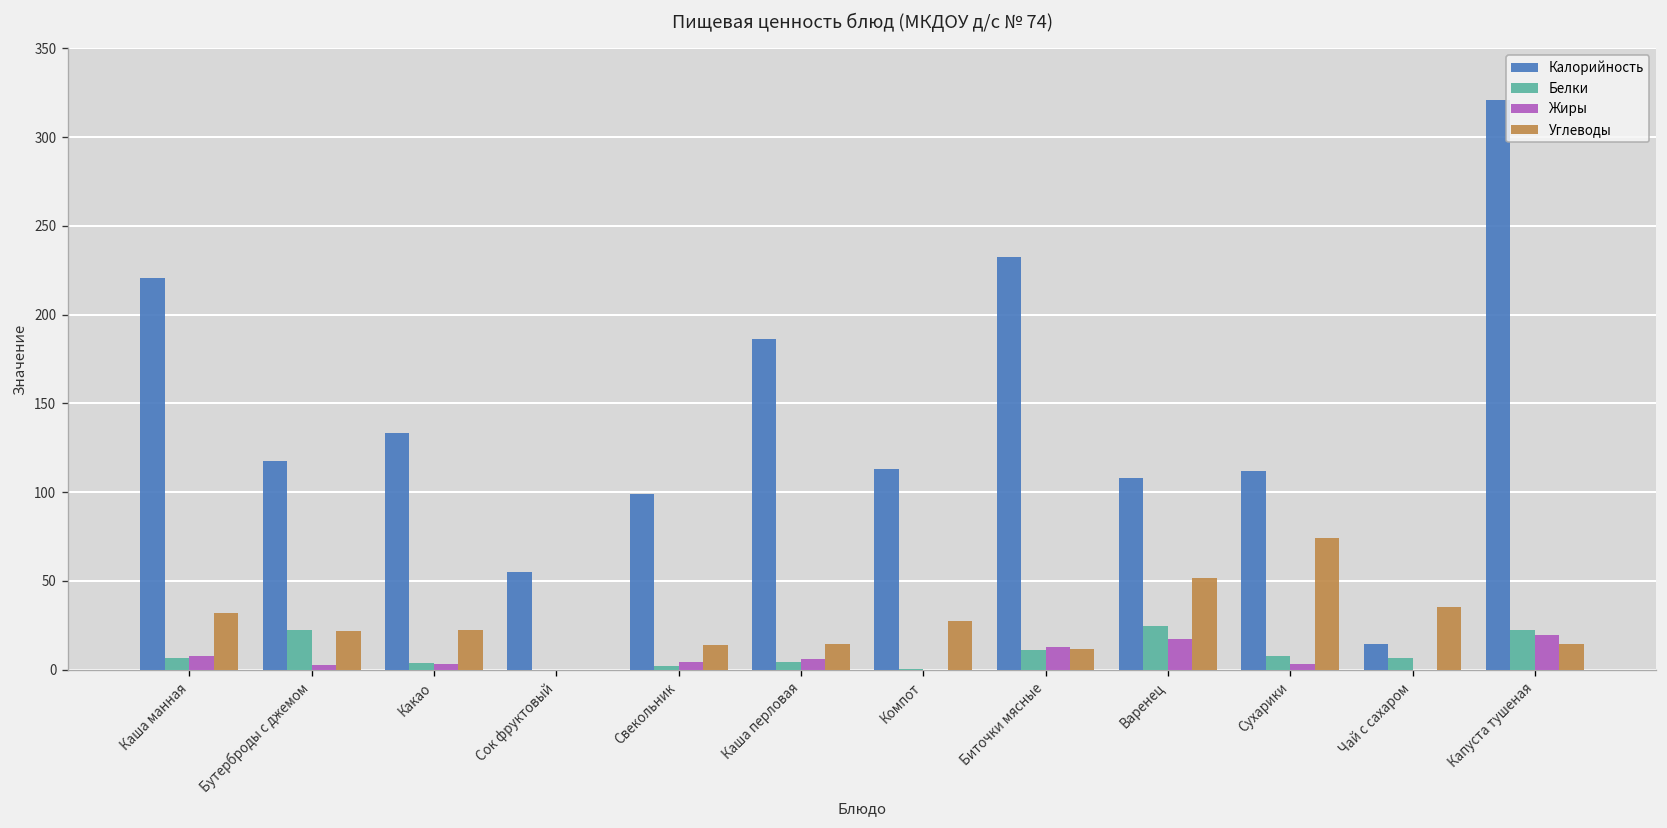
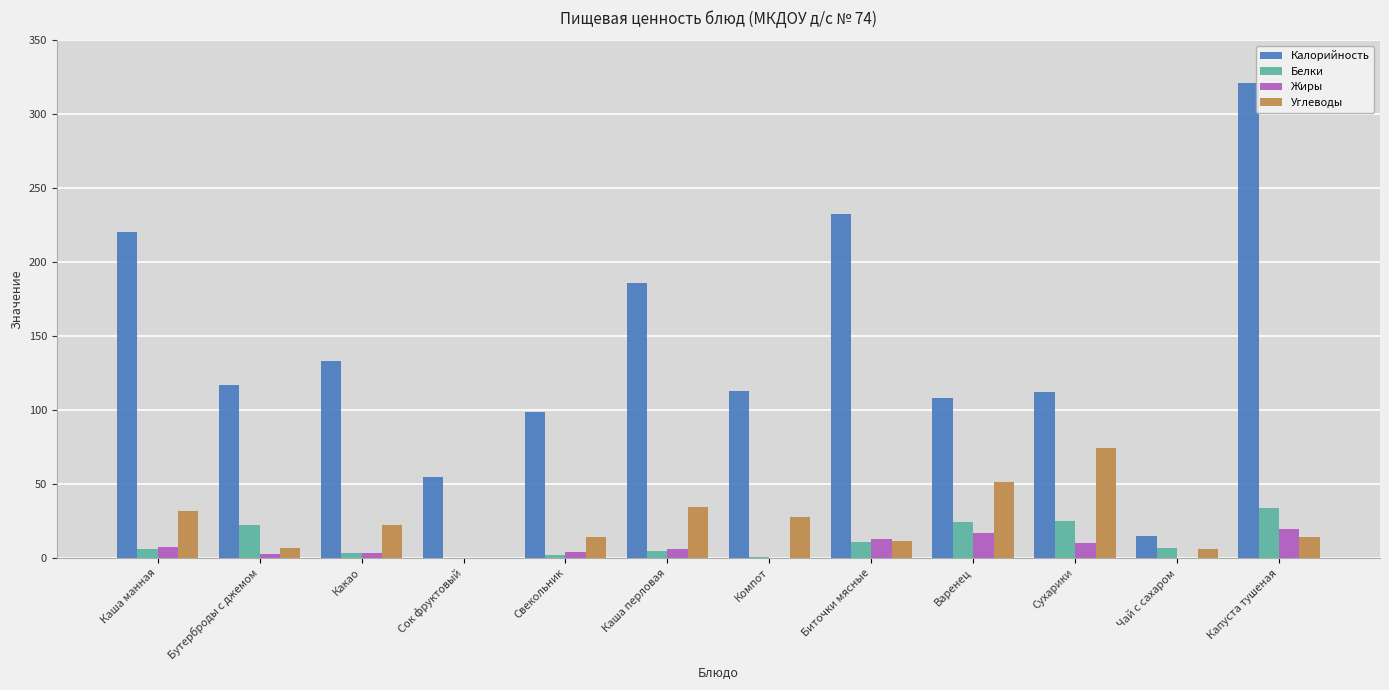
  {
    "Калорийность": {
      "Каша манная": 221,
      "Бутерброды с джемом": 117,
      "Какао": 133,
      "Сок фруктовый": 55,
      "Свекольник": 99,
      "Каша перловая": 186,
      "Компот": 113,
      "Биточки мясные": 232,
      "Варенец": 108,
      "Сухарики": 112,
      "Чай с сахаром": 15,
      "Капуста тушеная": 321
    },
    "Белки": {
      "Каша манная": 6,
      "Бутерброды с джемом": 22,
      "Какао": 4,
      "Сок фруктовый": 0,
      "Свекольник": 2,
      "Каша перловая": 5,
      "Биточки мясные": 11,
      "Варенец": 24,
-     "Сухарики": 8,
+     "Сухарики": 25,
      "Чай с сахаром": 7,
-     "Капуста тушеная": 22
+     "Капуста тушеная": 34
    },
    "Жиры": {
      "Каша манная": 8,
      "Бутерброды с джемом": 3,
      "Какао": 3,
      "Сок фруктовый": 0,
      "Свекольник": 4,
      "Каша перловая": 6,
      "Компот": 0,
      "Биточки мясные": 13,
      "Варенец": 17,
-     "Сухарики": 3,
+     "Сухарики": 10,
      "Чай с сахаром": 0,
      "Капуста тушеная": 19
    },
    "Углеводы": {
      "Каша манная": 32,
-     "Бутерброды с джемом": 22,
+     "Бутерброды с джемом": 7,
      "Какао": 22,
      "Сок фруктовый": 0,
      "Свекольник": 14,
-     "Каша перловая": 14,
+     "Каша перловая": 35,
      "Компот": 28,
      "Биточки мясные": 11,
      "Варенец": 52,
      "Сухарики": 74,
-     "Чай с сахаром": 35,
+     "Чай с сахаром": 6,
      "Капуста тушеная": 14
    }
  }
